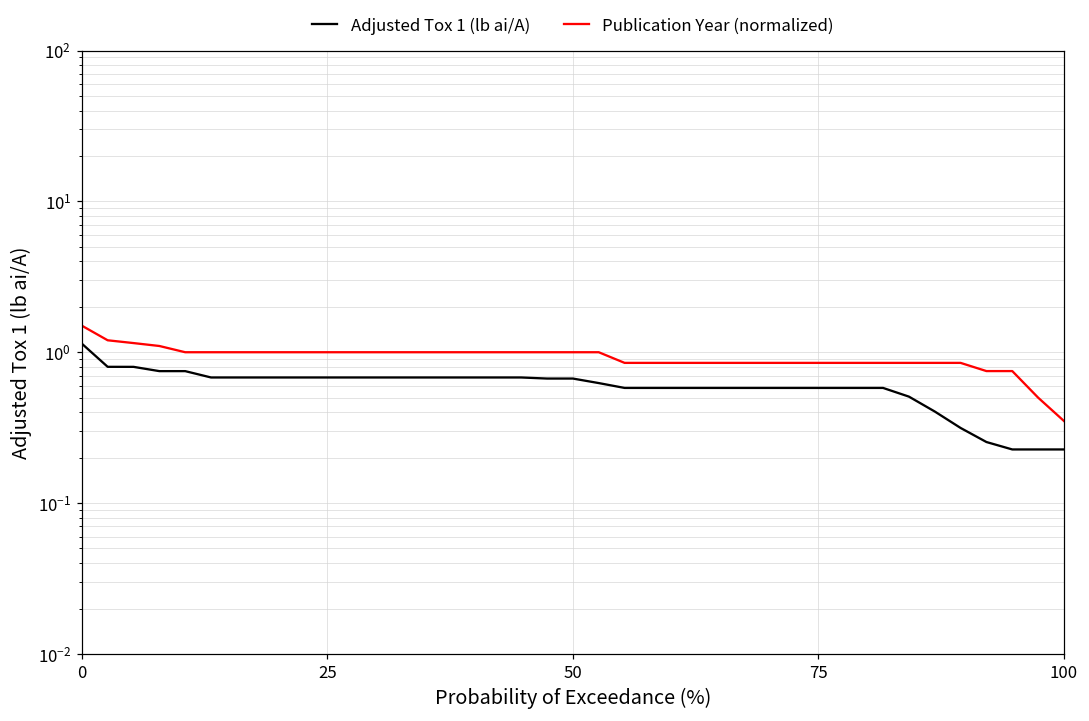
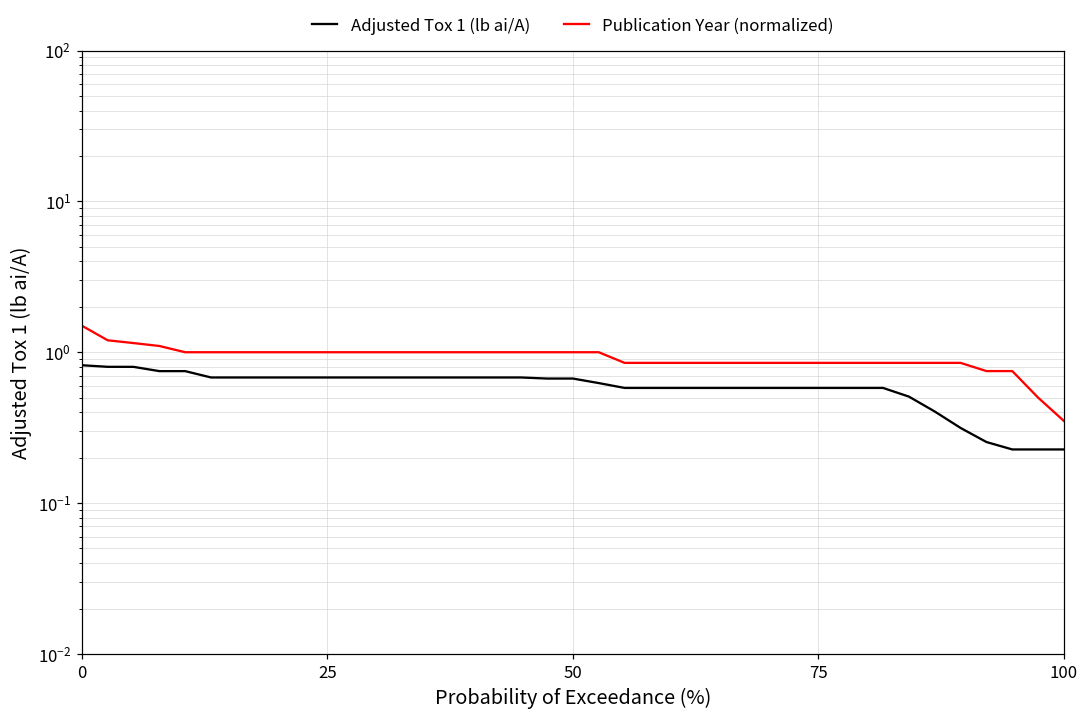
  {
    "Adjusted Tox 1 (lb ai/A)": {
-     "0": 1.1,
+     "0": 0.8,
      "50": 0.7,
      "100": 0.23
    },
    "Publication Year (normalized)": {
      "0": 1.5,
      "50": 1.0,
      "100": 0.35
    }
  }
